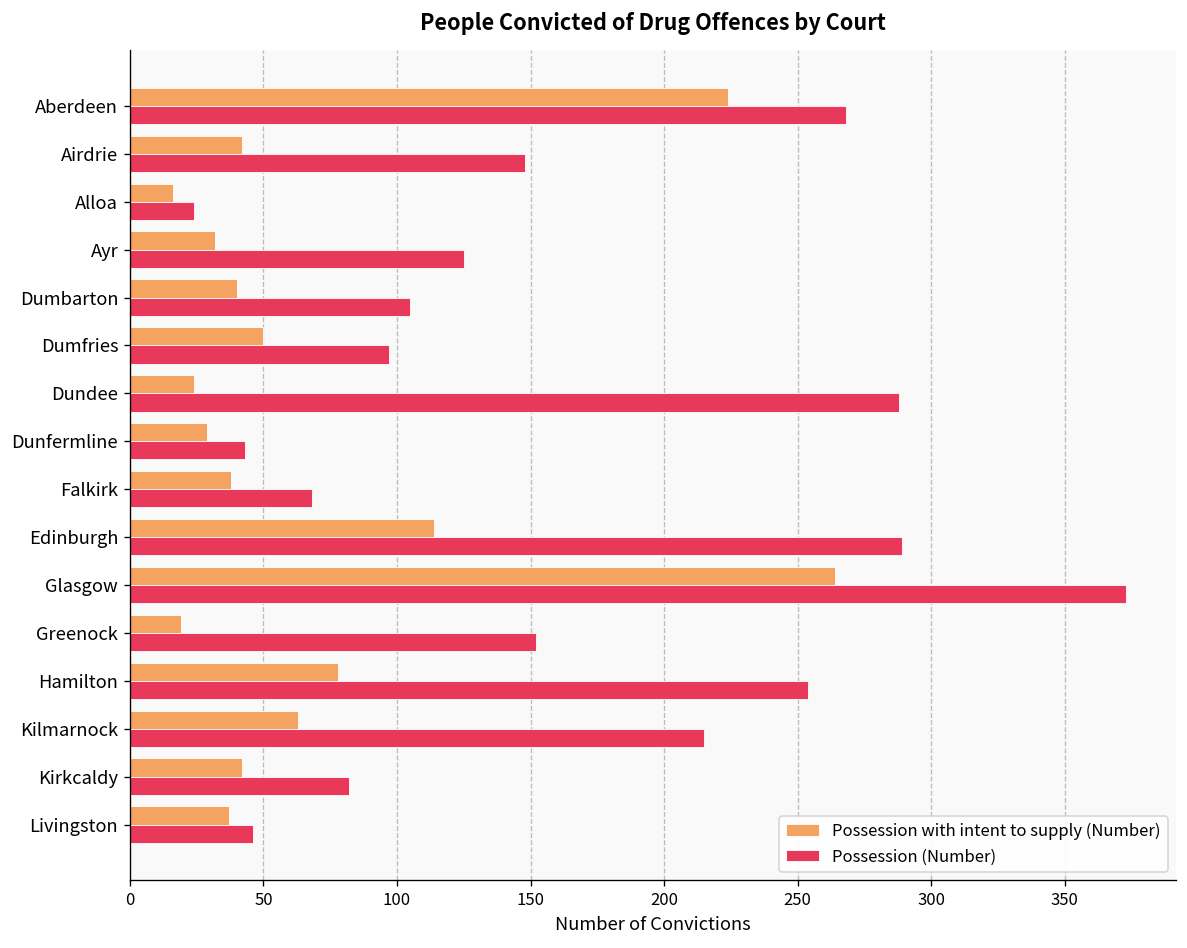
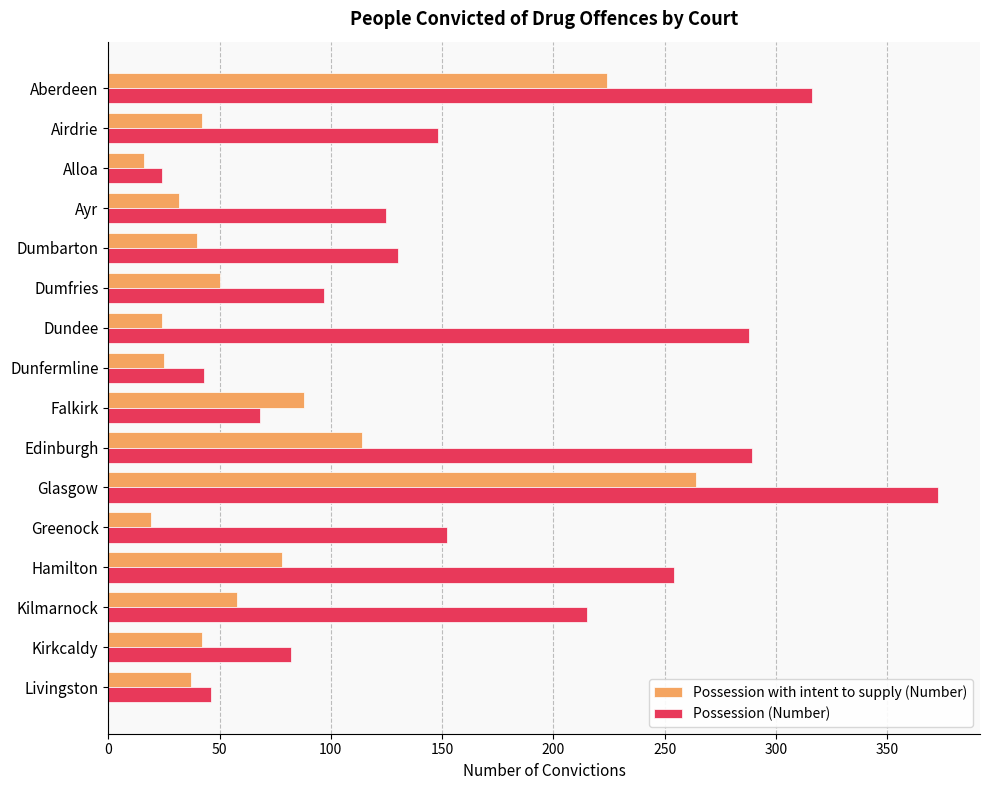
  {
    "Possession with intent to supply (Number)": {
      "Aberdeen": 224,
      "Airdrie": 42,
      "Alloa": 16,
      "Ayr": 32,
      "Dumbarton": 40,
      "Dumfries": 50,
      "Dundee": 24,
-     "Dunfermline": 29,
-     "Falkirk": 38,
+     "Dunfermline": 25,
+     "Falkirk": 88,
      "Edinburgh": 114,
      "Glasgow": 264,
      "Greenock": 19,
      "Hamilton": 78,
-     "Kilmarnock": 63,
+     "Kilmarnock": 58,
      "Kirkcaldy": 42,
      "Livingston": 37
    },
    "Possession (Number)": {
-     "Aberdeen": 268,
+     "Aberdeen": 316,
      "Airdrie": 148,
      "Alloa": 24,
      "Ayr": 125,
-     "Dumbarton": 105,
+     "Dumbarton": 130,
      "Dumfries": 97,
      "Dundee": 288,
      "Dunfermline": 43,
      "Falkirk": 68,
      "Edinburgh": 289,
      "Glasgow": 373,
      "Greenock": 152,
      "Hamilton": 254,
      "Kilmarnock": 215,
      "Kirkcaldy": 82,
      "Livingston": 46
    }
  }
